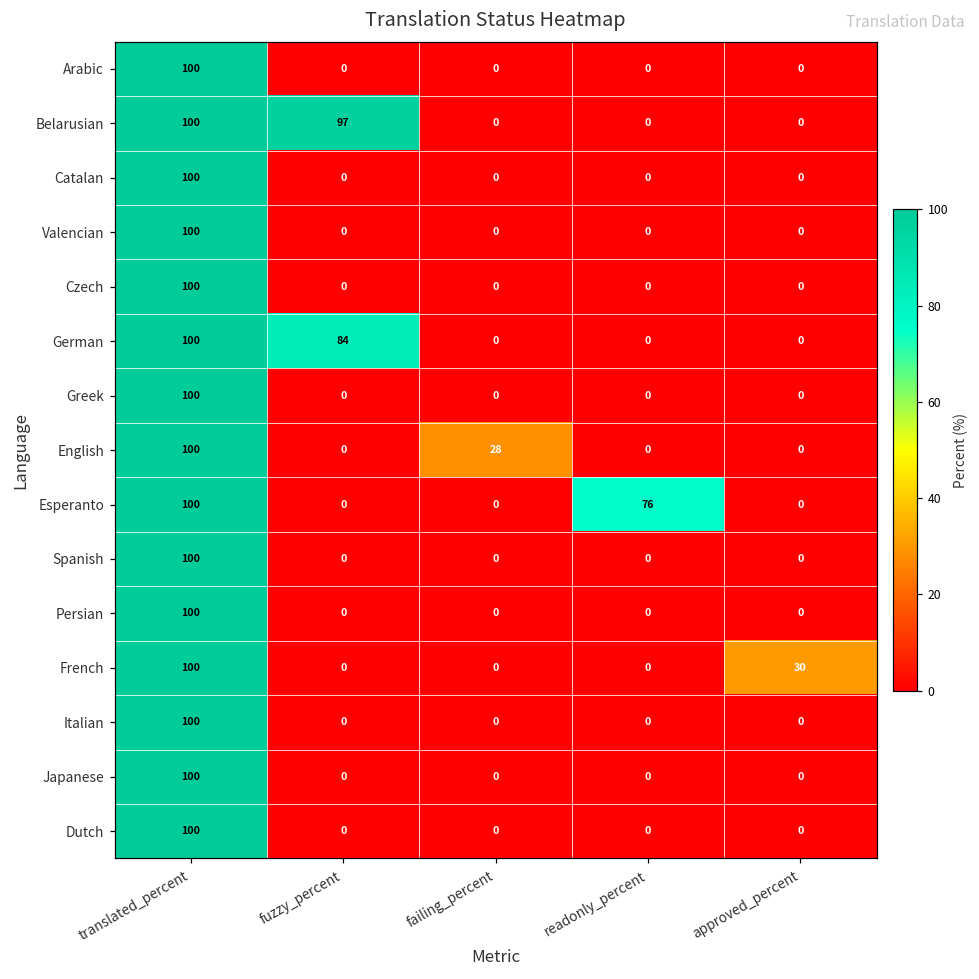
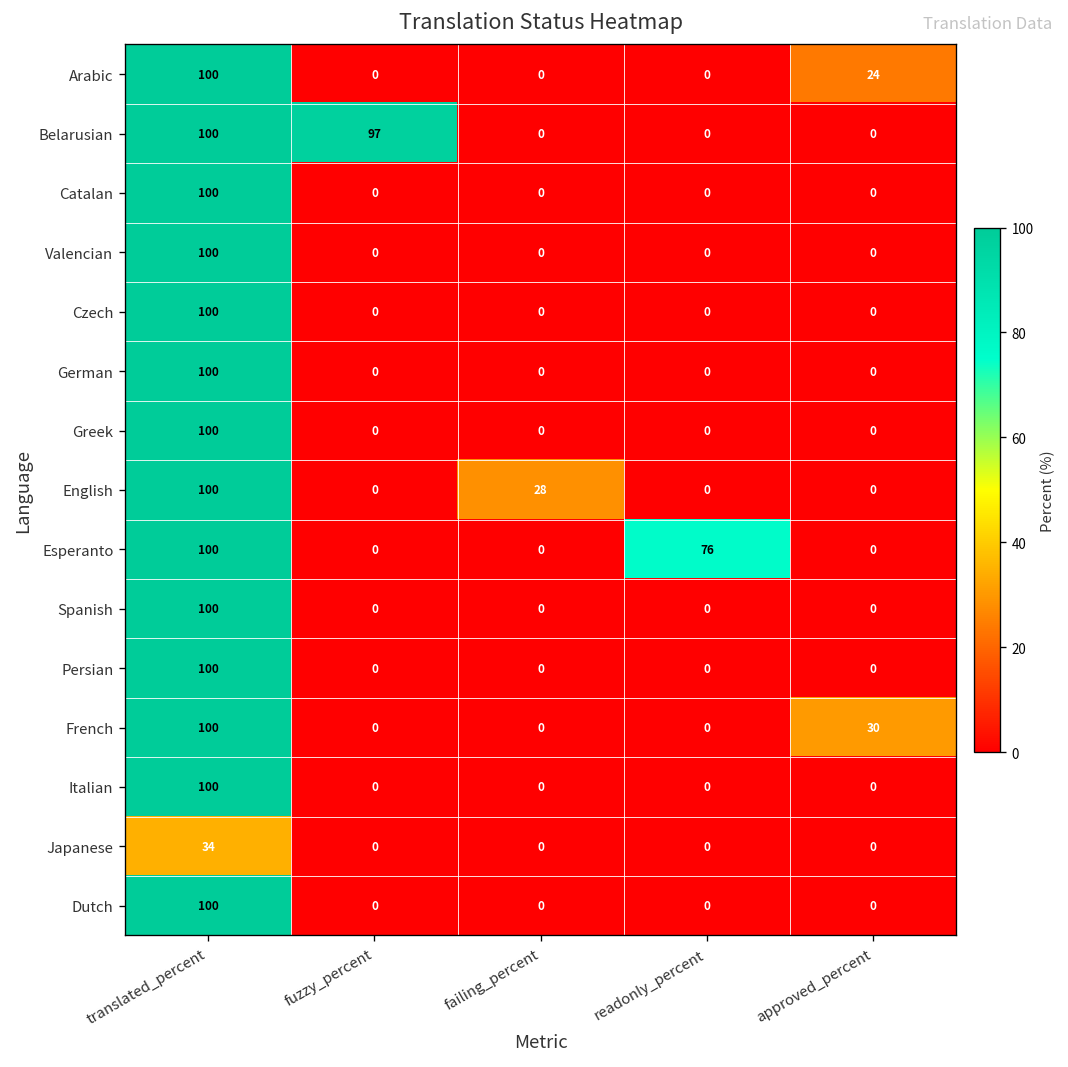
  {
    "Arabic": {
      "translated_percent": 100,
      "fuzzy_percent": 0,
      "failing_percent": 0,
      "readonly_percent": 0,
-     "approved_percent": 0
+     "approved_percent": 24
    },
    "Belarusian": {
      "translated_percent": 100,
      "fuzzy_percent": 97,
      "failing_percent": 0,
      "readonly_percent": 0,
      "approved_percent": 0
    },
    "Catalan": {
      "translated_percent": 100,
      "fuzzy_percent": 0,
      "failing_percent": 0,
      "readonly_percent": 0,
      "approved_percent": 0
    },
    "Valencian": {
      "translated_percent": 100,
      "fuzzy_percent": 0,
      "failing_percent": 0,
      "readonly_percent": 0,
      "approved_percent": 0
    },
    "Czech": {
      "translated_percent": 100,
      "fuzzy_percent": 0,
      "failing_percent": 0,
      "readonly_percent": 0,
      "approved_percent": 0
    },
    "German": {
      "translated_percent": 100,
-     "fuzzy_percent": 84,
+     "fuzzy_percent": 0,
      "failing_percent": 0,
      "readonly_percent": 0,
      "approved_percent": 0
    },
    "Greek": {
      "translated_percent": 100,
      "fuzzy_percent": 0,
      "failing_percent": 0,
      "readonly_percent": 0,
      "approved_percent": 0
    },
    "English": {
      "translated_percent": 100,
      "fuzzy_percent": 0,
      "failing_percent": 28,
      "readonly_percent": 0,
      "approved_percent": 0
    },
    "Esperanto": {
      "translated_percent": 100,
      "fuzzy_percent": 0,
      "failing_percent": 0,
      "readonly_percent": 76,
      "approved_percent": 0
    },
    "Spanish": {
      "translated_percent": 100,
      "fuzzy_percent": 0,
      "failing_percent": 0,
      "readonly_percent": 0,
      "approved_percent": 0
    },
    "Persian": {
      "translated_percent": 100,
      "fuzzy_percent": 0,
      "failing_percent": 0,
      "readonly_percent": 0,
      "approved_percent": 0
    },
    "French": {
      "translated_percent": 100,
      "fuzzy_percent": 0,
      "failing_percent": 0,
      "readonly_percent": 0,
      "approved_percent": 30
    },
    "Italian": {
      "translated_percent": 100,
      "fuzzy_percent": 0,
      "failing_percent": 0,
      "readonly_percent": 0,
      "approved_percent": 0
    },
    "Japanese": {
-     "translated_percent": 100,
+     "translated_percent": 34,
      "fuzzy_percent": 0,
      "failing_percent": 0,
      "readonly_percent": 0,
      "approved_percent": 0
    },
    "Dutch": {
      "translated_percent": 100,
      "fuzzy_percent": 0,
      "failing_percent": 0,
      "readonly_percent": 0,
      "approved_percent": 0
    }
  }
